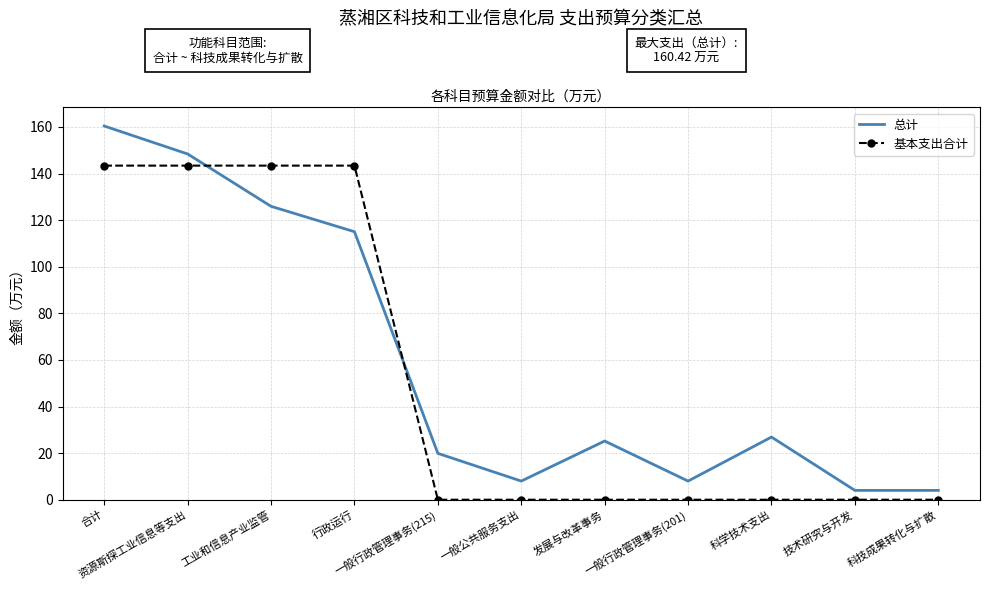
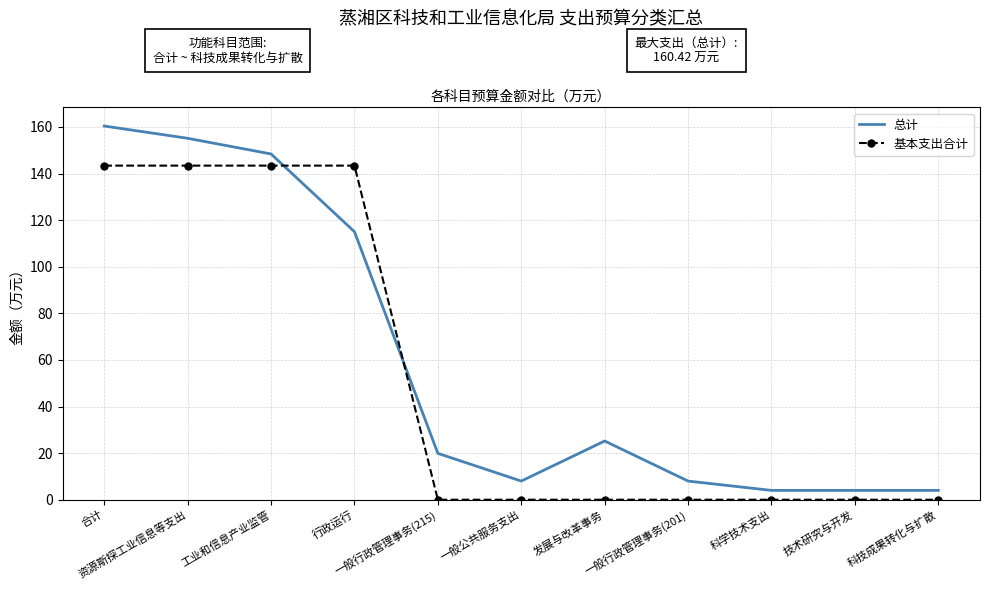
  {
    "总计": {
      "合计": 160,
-     "资源斯探工业信息等支出": 148,
-     "工业和信息产业监管": 126,
+     "资源斯探工业信息等支出": 155,
+     "工业和信息产业监管": 148,
      "行政运行": 115,
      "一般行政管理事务(215)": 20,
      "一般公共服务支出": 8,
      "发展与改革事务": 25,
      "一般行政管理事务(201)": 8,
-     "科学技术支出": 27,
+     "科学技术支出": 4,
      "技术研究与开发": 4,
      "科技成果转化与扩散": 4
    },
    "基本支出合计": {
      "合计": 143,
      "资源斯探工业信息等支出": 143,
      "工业和信息产业监管": 143,
      "行政运行": 143,
      "一般行政管理事务(215)": 0,
      "一般公共服务支出": 0,
      "发展与改革事务": 0,
      "一般行政管理事务(201)": 0,
      "科学技术支出": 0,
      "技术研究与开发": 0,
      "科技成果转化与扩散": 0
    }
  }
